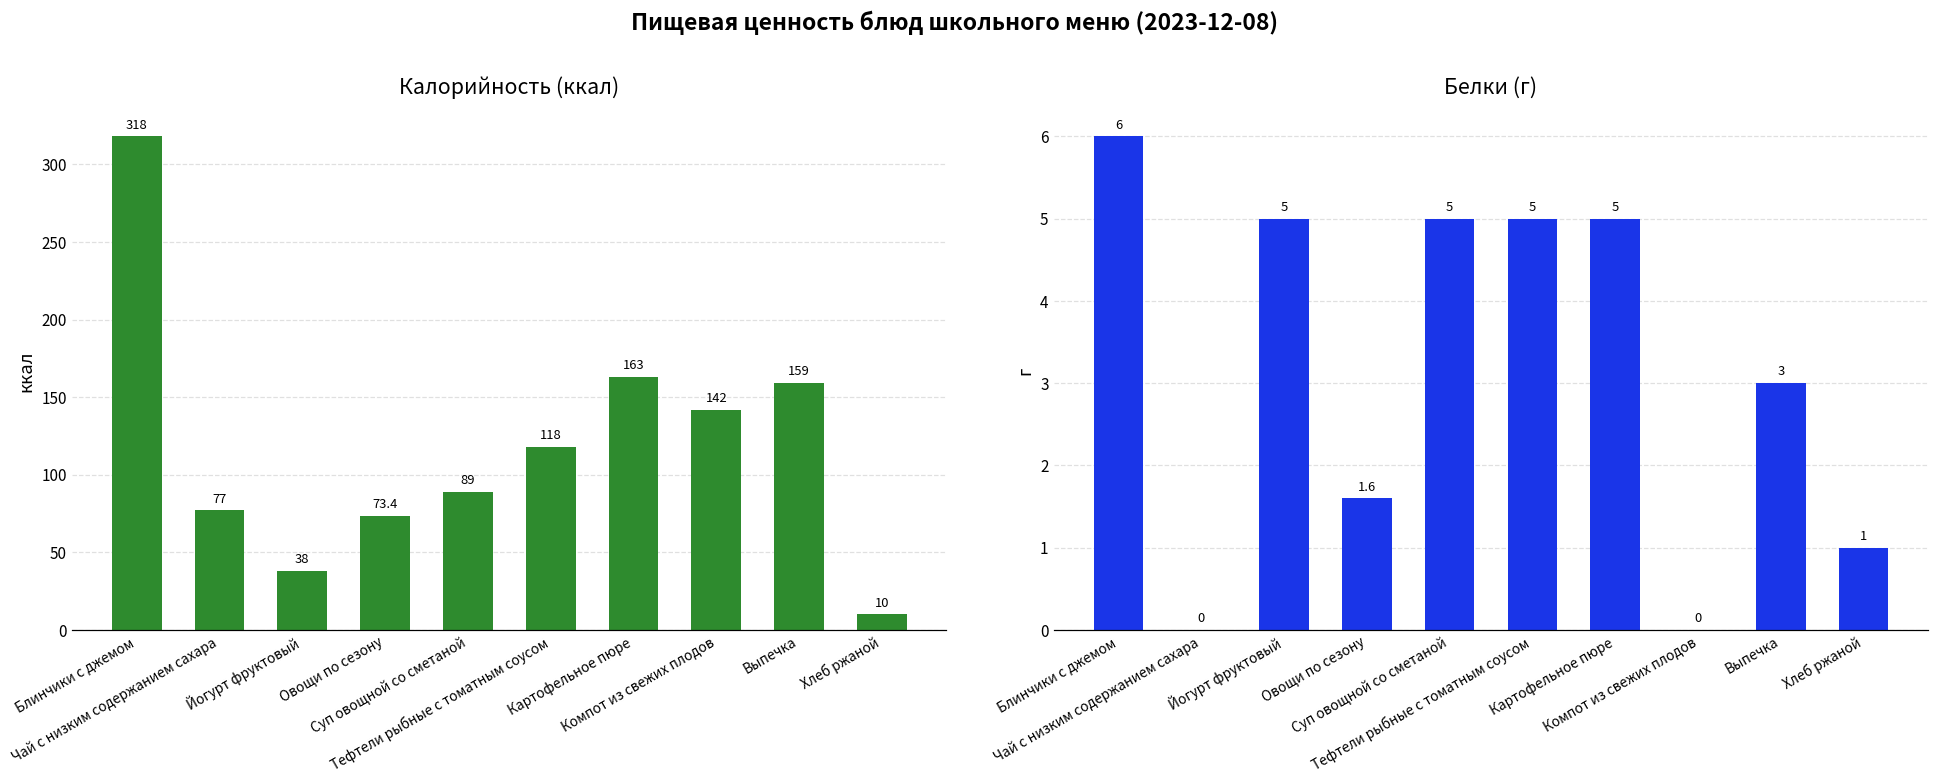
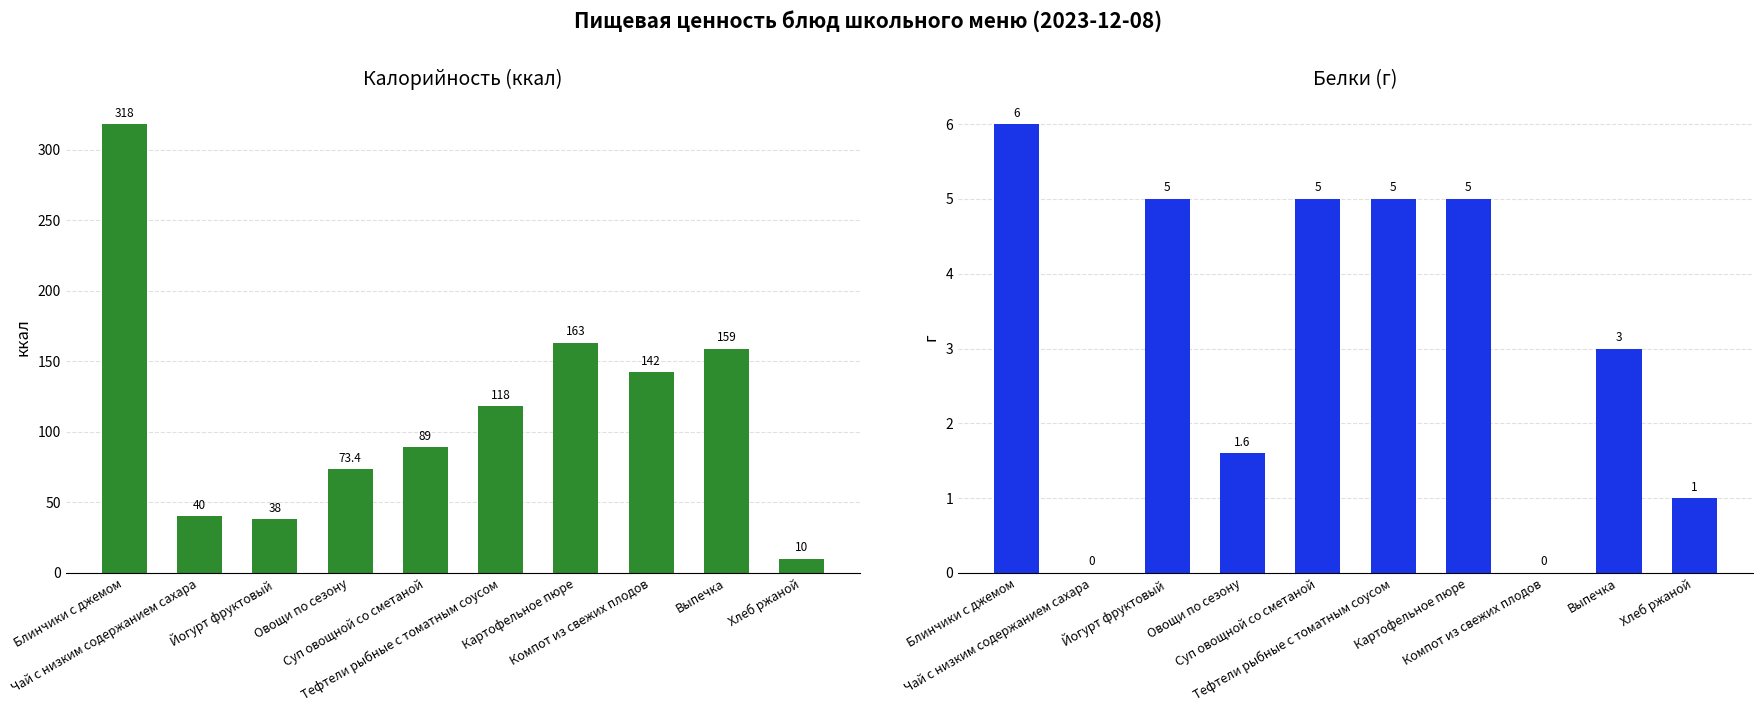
  {
    "Калорийность (ккал)": {
      "Блинчики с джемом": 318,
-     "Чай с низким содержанием сахара": 77,
+     "Чай с низким содержанием сахара": 40,
      "Йогурт фруктовый": 38,
      "Овощи по сезону": 73.4,
      "Суп овощной со сметаной": 89,
      "Тефтели рыбные с томатным соусом": 118,
      "Картофельное пюре": 163,
      "Компот из свежих плодов": 142,
      "Выпечка": 159,
      "Хлеб ржаной": 10
    },
    "Белки (г)": {
      "Блинчики с джемом": 6,
      "Чай с низким содержанием сахара": 0,
      "Йогурт фруктовый": 5,
      "Овощи по сезону": 1.6,
      "Суп овощной со сметаной": 5,
      "Тефтели рыбные с томатным соусом": 5,
      "Картофельное пюре": 5,
      "Компот из свежих плодов": 0,
      "Выпечка": 3,
      "Хлеб ржаной": 1
    }
  }
